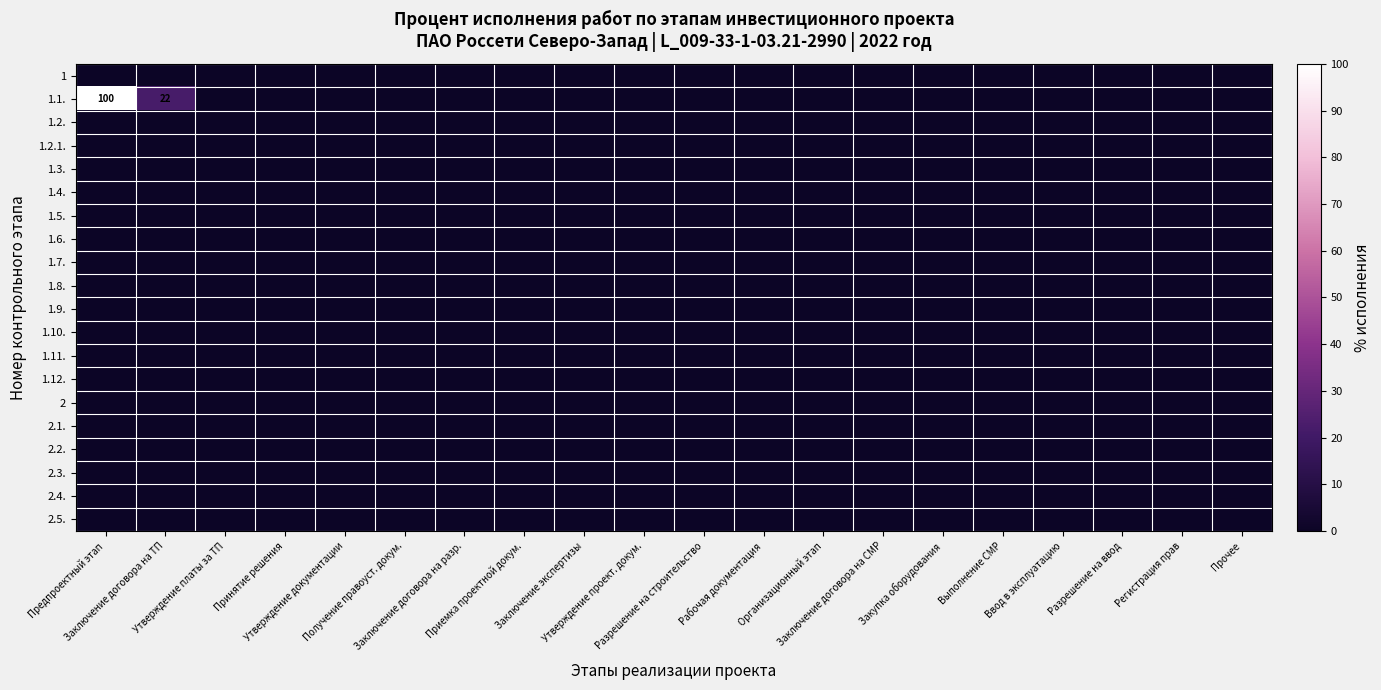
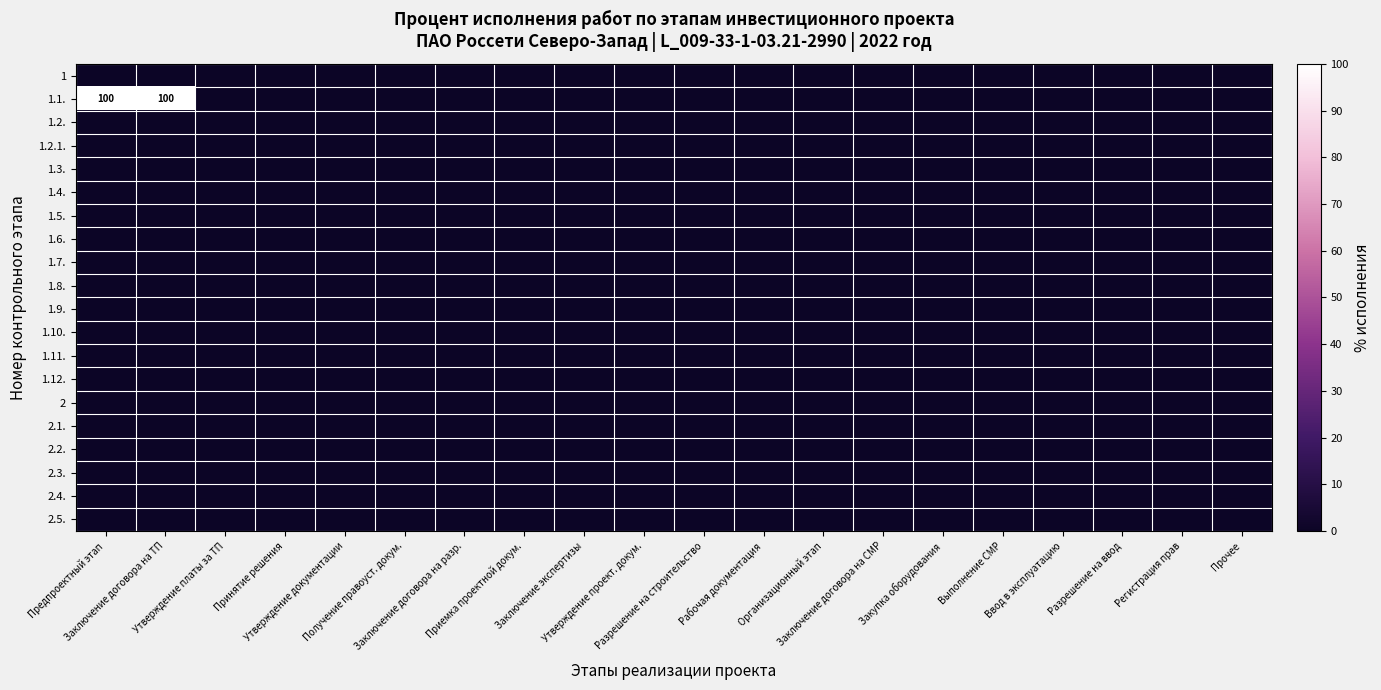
  {
    "1.1.": {
      "Предпроектный этап": 100,
-     "Заключение договора на ТП": 22
+     "Заключение договора на ТП": 100
    }
  }
